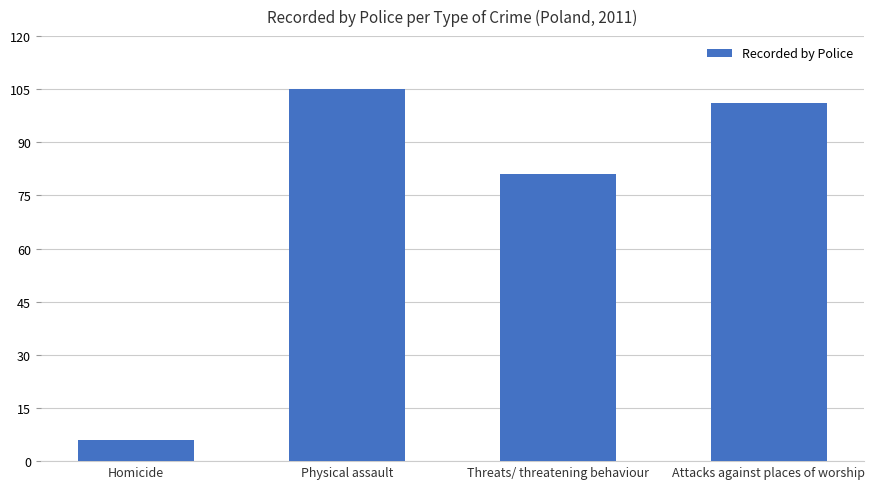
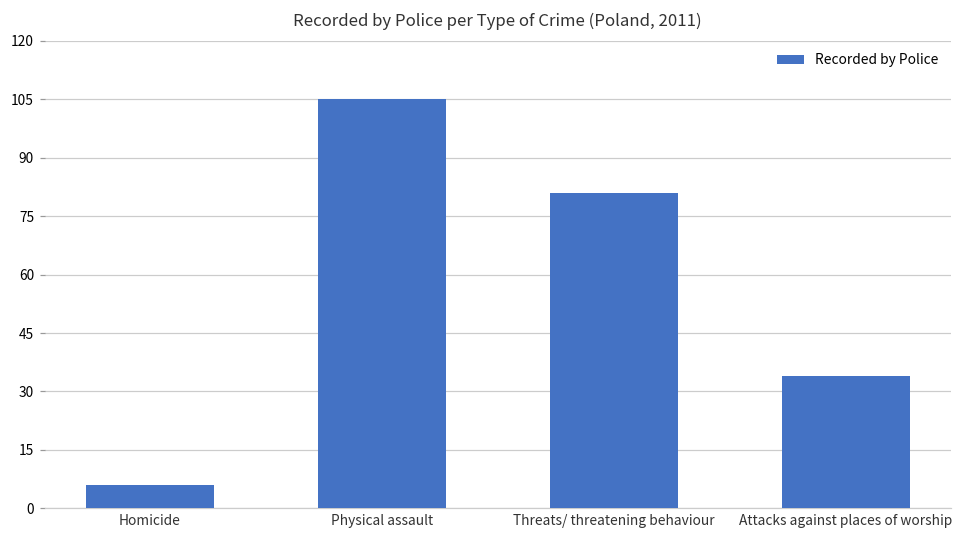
  {
    "Homicide": 6,
    "Physical assault": 105,
    "Threats/ threatening behaviour": 81,
-   "Attacks against places of worship": 101
+   "Attacks against places of worship": 34
  }
